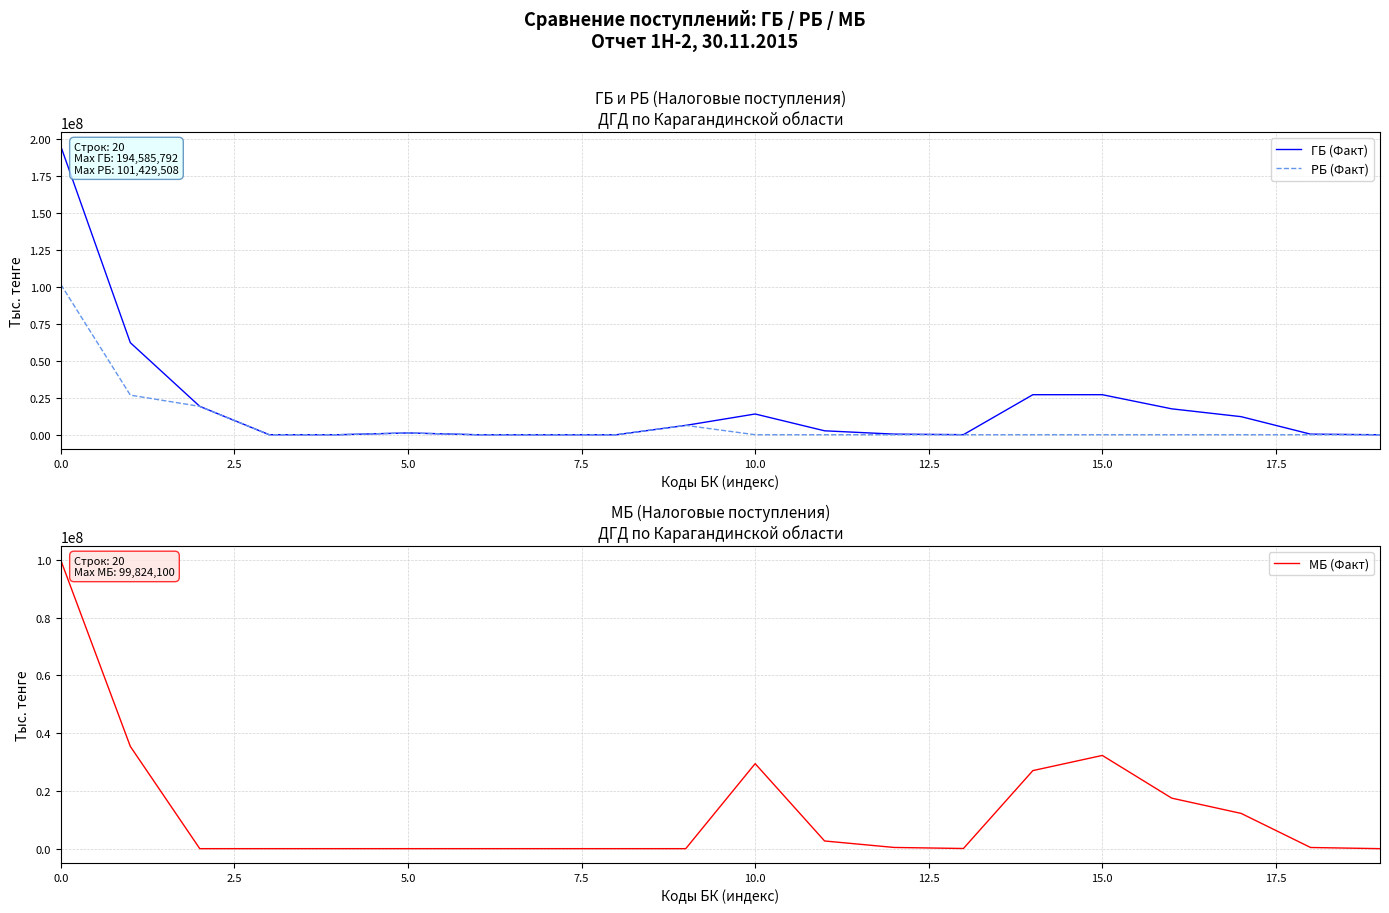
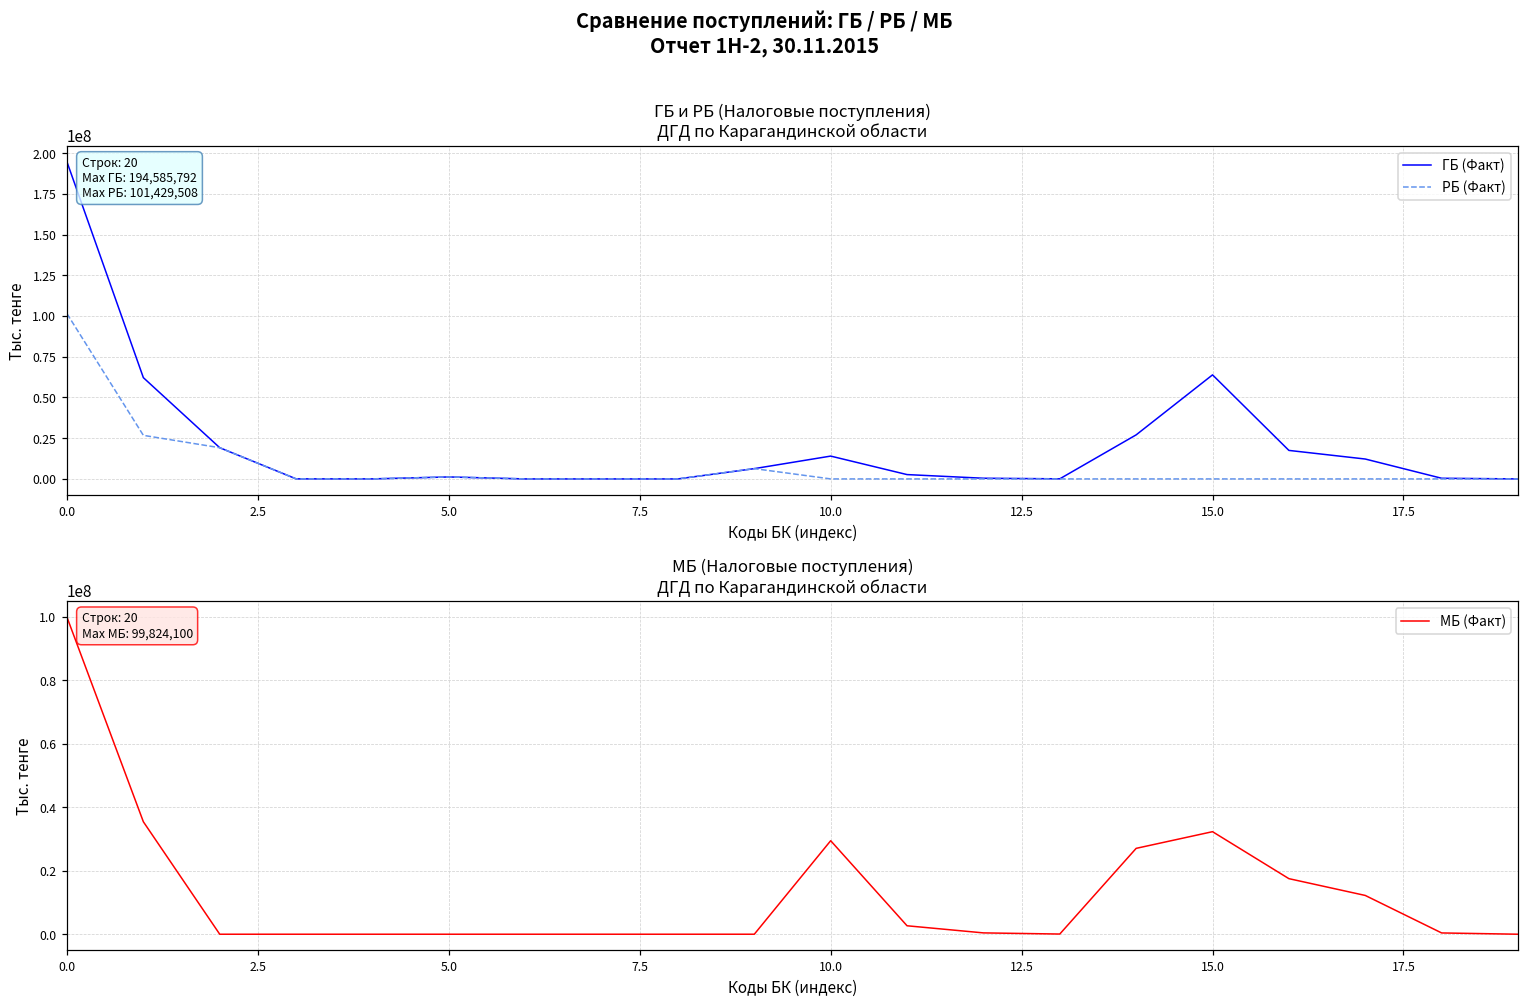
  {
    "ГБ и РБ (Налоговые поступления) ДГД по Карагандинской области": {
      "ГБ (Факт)": {
        "10.0": 14000000,
-       "15.0": 27000000
+       "15.0": 64000000
      },
      "РБ (Факт)": {
        "0.0": 101000000,
        "10.0": 0,
        "15.0": 0
      }
    },
    "МБ (Налоговые поступления) ДГД по Карагандинской области": {
      "5.0": 0,
      "10.0": 29000000,
      "15.0": 32000000
    }
  }
